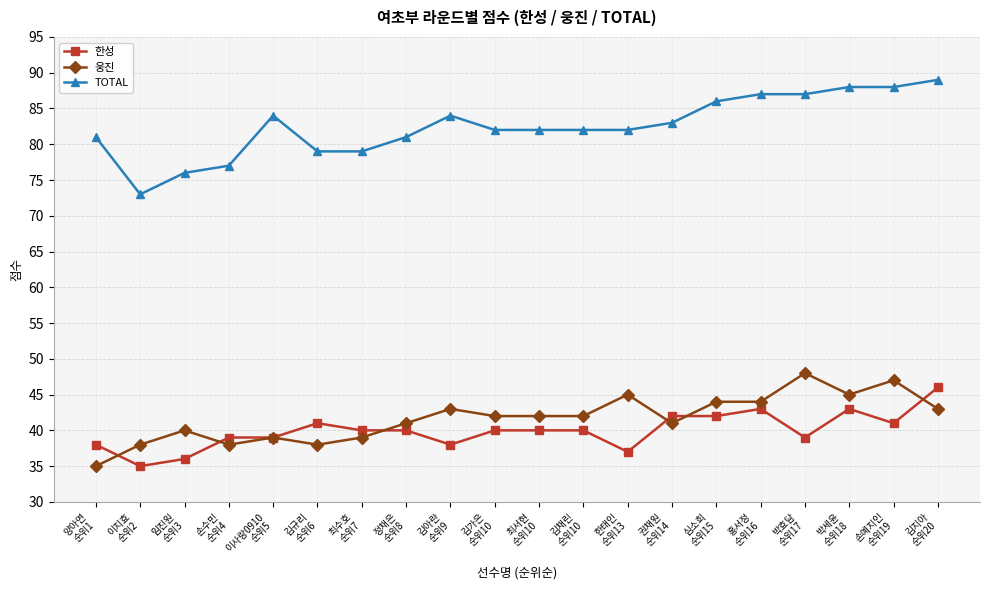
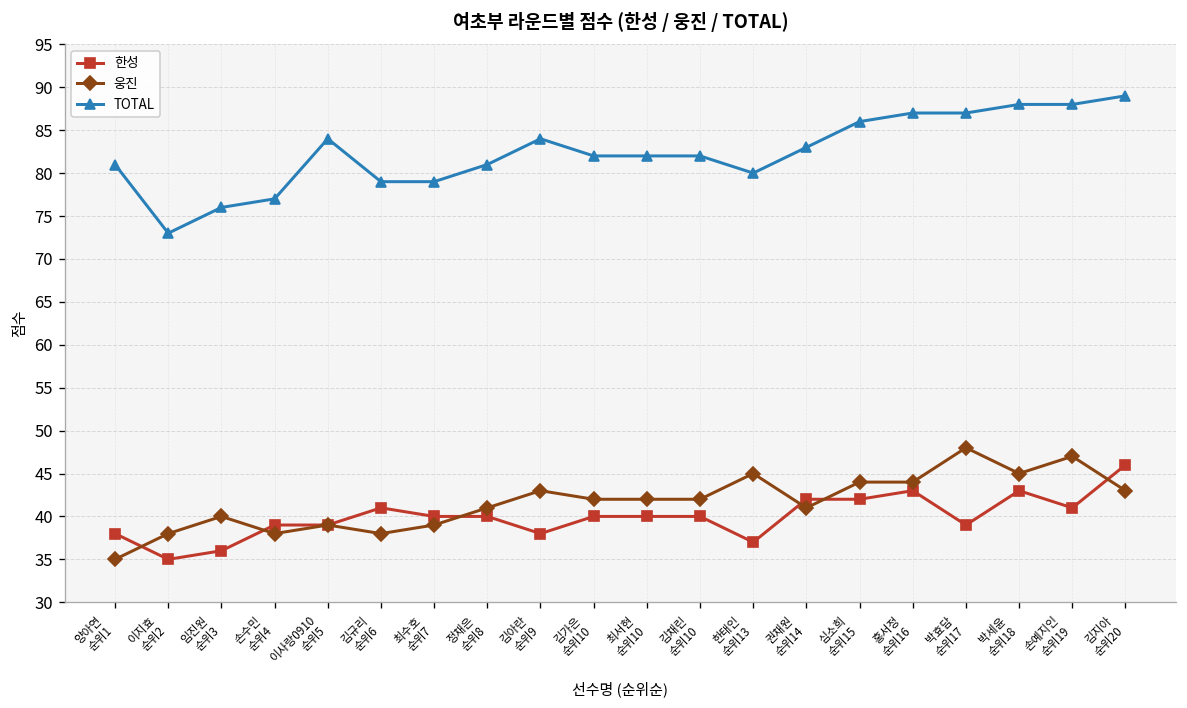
  {
    "TOTAL": {
      "양아연 순위1": 81,
      "이지효 순위2": 73,
      "임진원 순위3": 76,
      "손수민 순위4": 77,
      "이사랑0910 순위5": 84,
      "김규리 순위6": 79,
      "최수호 순위7": 79,
      "정채은 순위8": 81,
      "김아란 순위9": 84,
      "김가은 순위10": 82,
      "최서현 순위10": 82,
      "김채린 순위10": 82,
-     "한태인 순위13": 82,
+     "한태인 순위13": 80,
      "권채원 순위14": 83,
      "심소희 순위15": 86,
      "홍서정 순위16": 87,
      "박효담 순위17": 87,
      "박세윤 순위18": 88,
      "손예지인 순위19": 88,
      "김지아 순위20": 89
    }
  }
